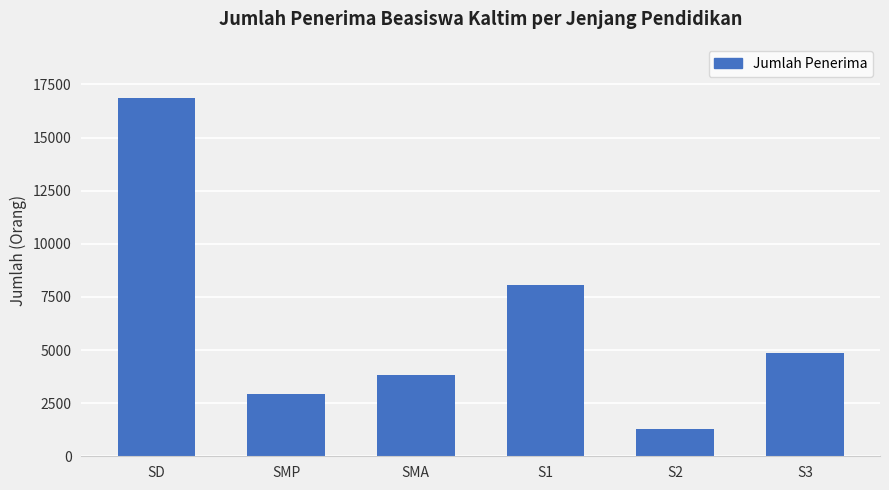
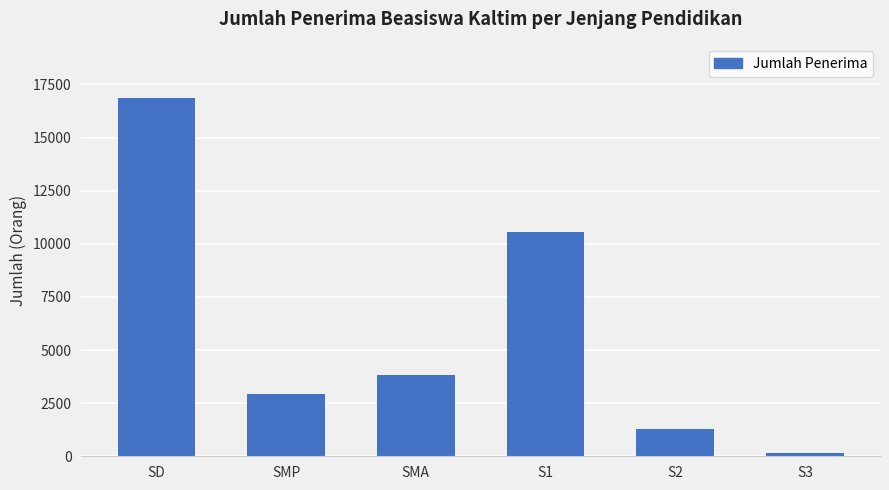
  {
    "SD": 16900,
    "SMP": 2900,
    "SMA": 3800,
-   "S1": 8100,
+   "S1": 10600,
    "S2": 1300,
-   "S3": 4900
+   "S3": 200
  }
